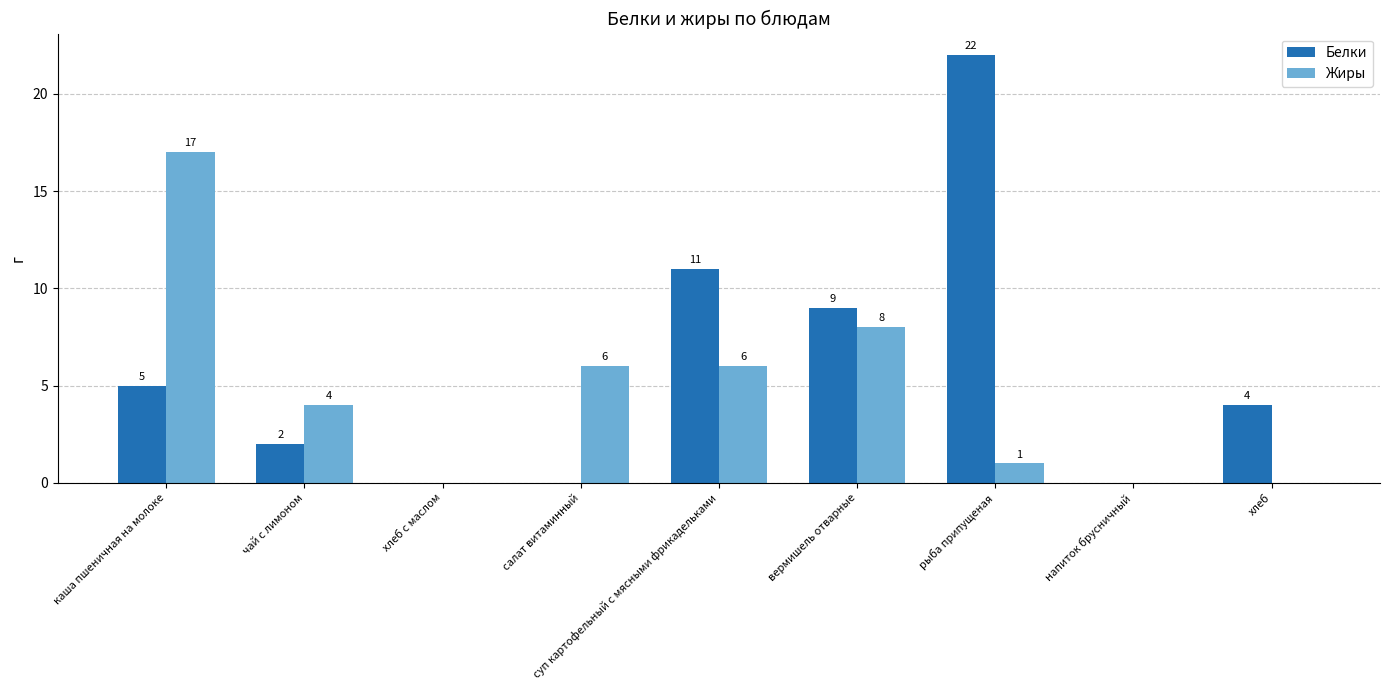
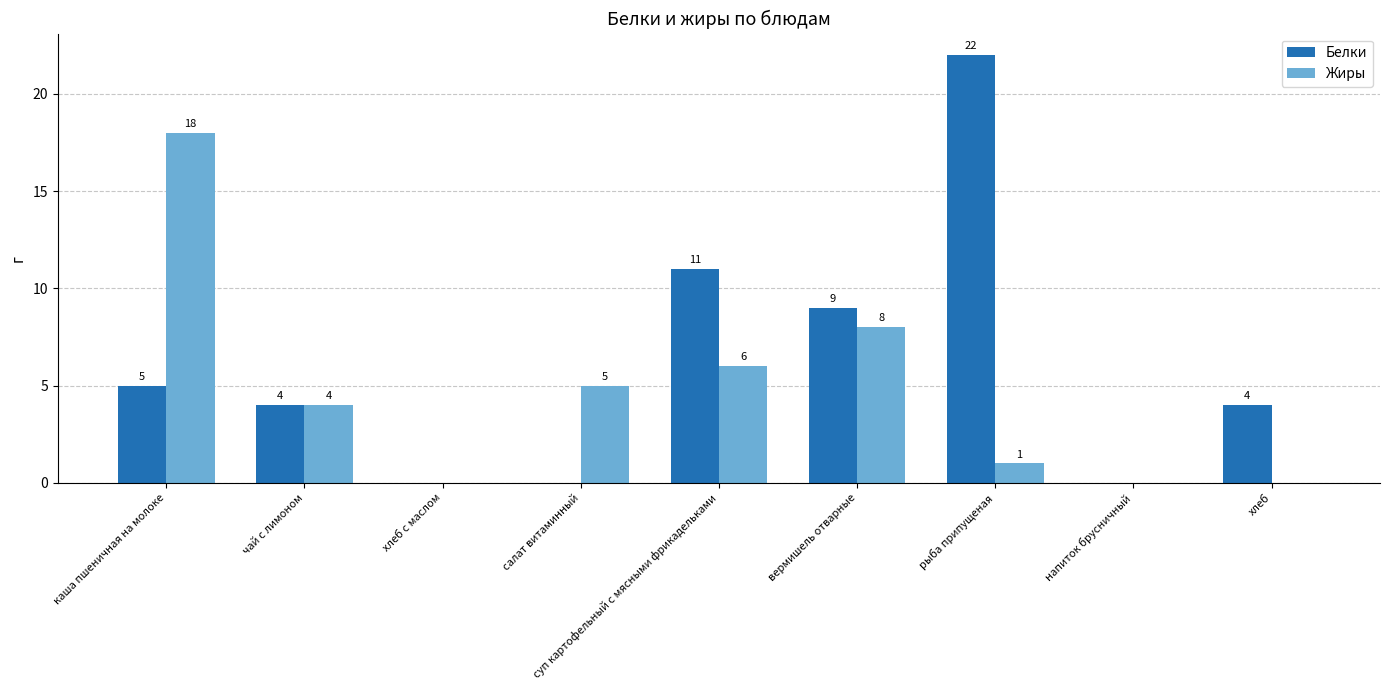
  {
    "Белки": {
      "каша пшеничная на молоке": 5,
-     "чай с лимоном": 2,
+     "чай с лимоном": 4,
      "суп картофельный с мясными фрикадельками": 11,
      "вермишель отварные": 9,
      "рыба припущеная": 22,
      "хлеб": 4
    },
    "Жиры": {
-     "каша пшеничная на молоке": 17,
+     "каша пшеничная на молоке": 18,
      "чай с лимоном": 4,
-     "салат витаминный": 6,
+     "салат витаминный": 5,
      "суп картофельный с мясными фрикадельками": 6,
      "вермишель отварные": 8,
      "рыба припущеная": 1
    }
  }
